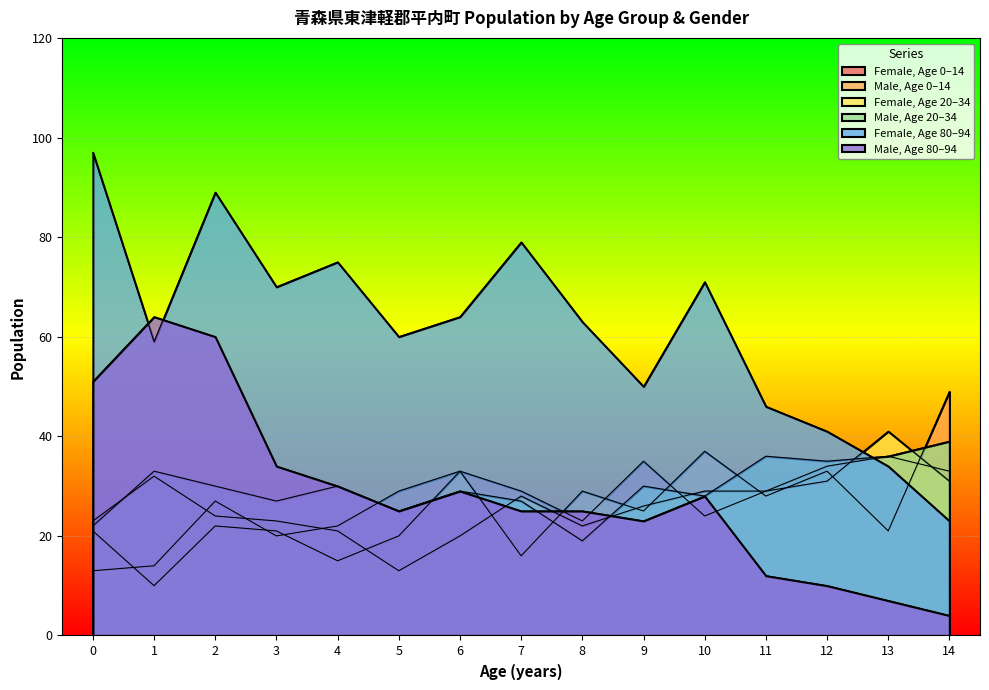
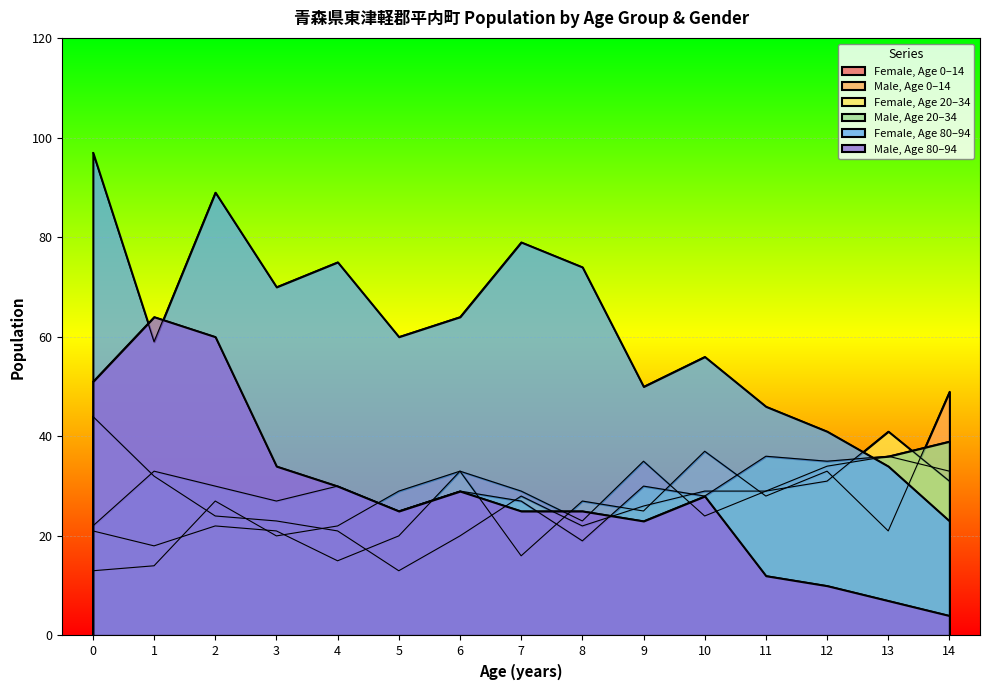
  {
    "Female, Age 0–14": {
      "0": 13,
      "1": 14,
      "2": 27,
      "3": 20,
      "4": 22,
      "5": 29,
      "7": 29,
      "8": 23,
      "9": 35,
      "10": 24,
      "12": 34,
      "14": 33
    },
    "Male, Age 0–14": {
      "0": 21,
-     "1": 10,
+     "1": 18,
      "2": 22,
      "3": 21,
      "4": 15,
      "5": 20,
      "7": 16,
-     "8": 29,
+     "8": 27,
      "9": 25,
      "10": 37,
      "11": 28,
      "12": 33,
      "13": 21,
      "14": 49
    },
    "Female, Age 20–34": {
-     "0": 23,
+     "0": 44,
      "1": 32,
      "2": 24,
      "3": 23,
      "4": 21,
      "5": 13,
      "6": 20,
      "7": 28,
      "8": 22,
      "9": 26,
      "10": 29,
      "12": 31,
      "13": 41,
      "14": 31
    },
    "Male, Age 20–34": {
      "0": 22,
      "1": 33,
      "2": 30,
      "3": 27,
      "7": 27,
      "8": 19,
      "9": 30,
      "11": 36,
      "12": 35,
      "14": 39
    },
    "Female, Age 80–94": {
      "0": 97,
      "1": 59,
      "2": 89,
      "3": 70,
      "4": 75,
      "5": 60,
      "6": 64,
      "7": 79,
-     "8": 63,
+     "8": 74,
      "9": 50,
-     "10": 71,
+     "10": 56,
      "11": 46,
      "12": 41,
      "13": 34,
      "14": 23
    },
    "Male, Age 80–94": {
      "0": 51,
      "1": 64,
      "2": 60,
      "3": 34,
      "7": 25,
      "8": 25,
      "9": 23,
      "11": 12,
      "12": 10,
      "13": 7,
      "14": 4
    }
  }
